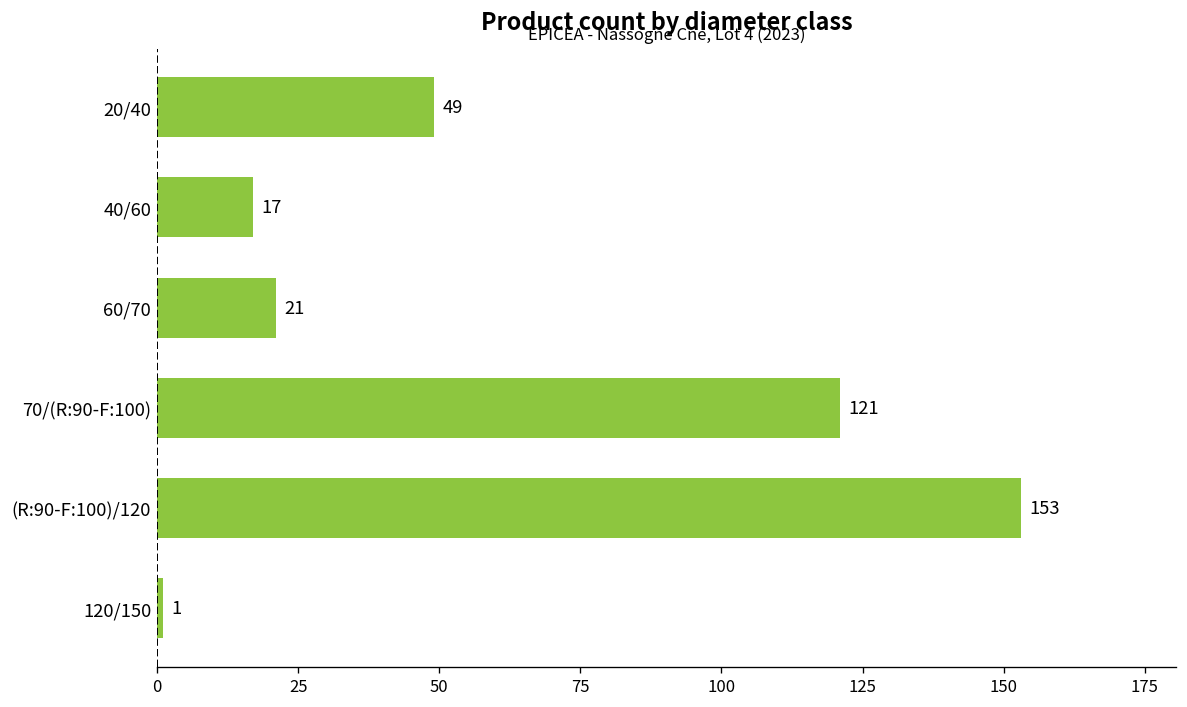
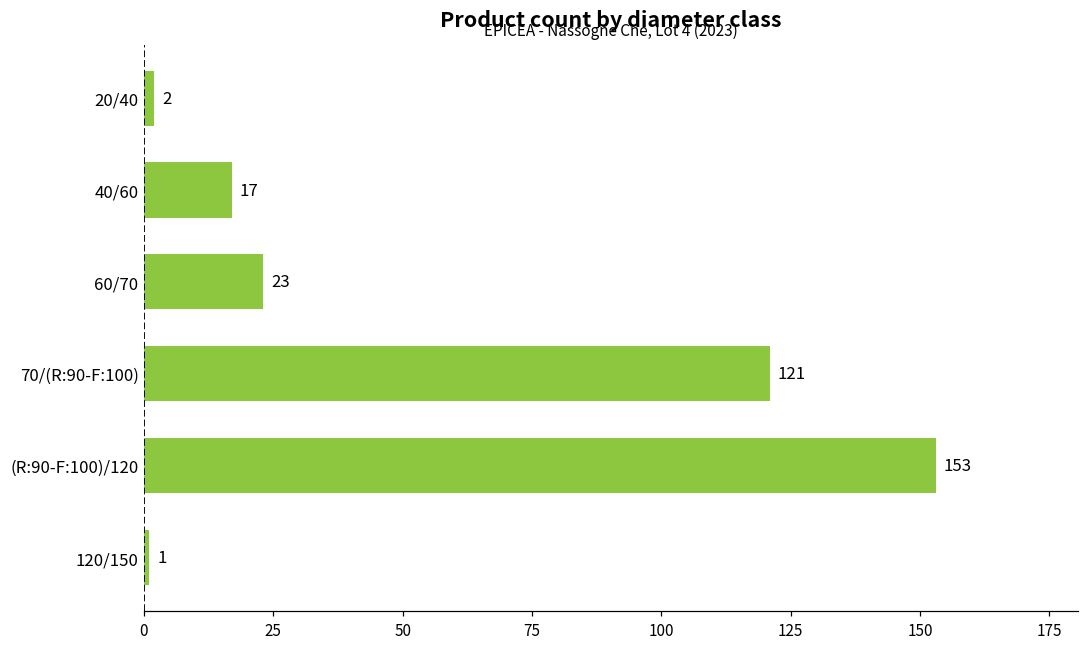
  {
-   "20/40": 49,
+   "20/40": 2,
    "40/60": 17,
-   "60/70": 21,
+   "60/70": 23,
    "70/(R:90-F:100)": 121,
    "(R:90-F:100)/120": 153,
    "120/150": 1
  }
